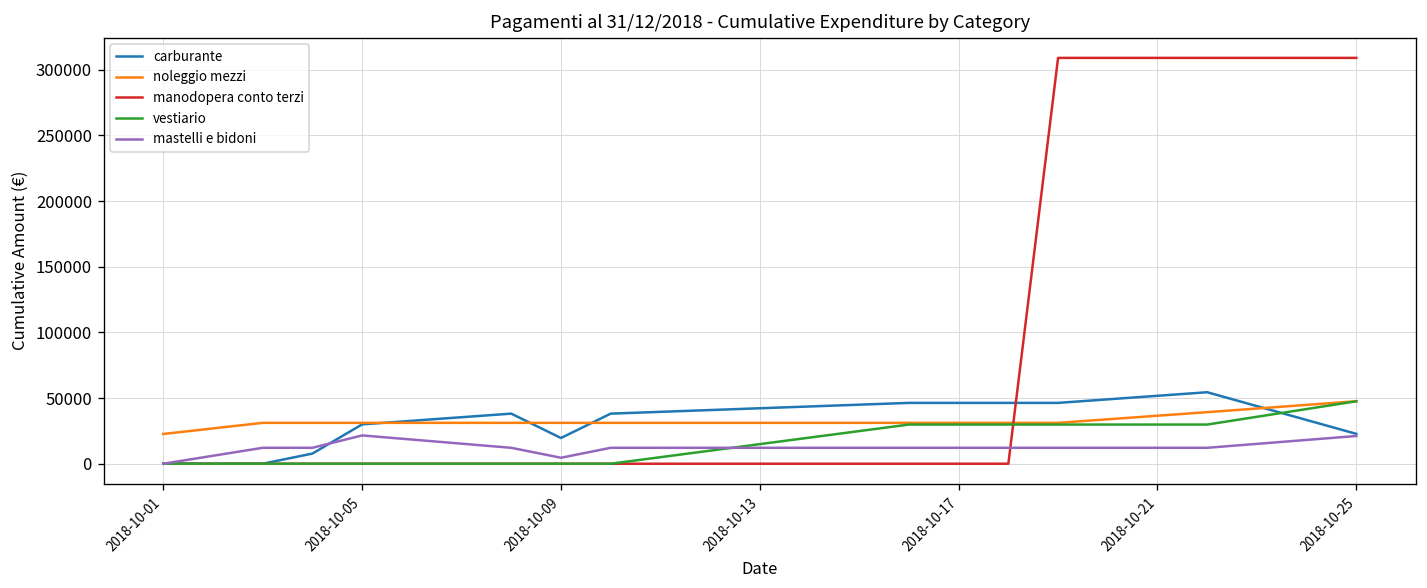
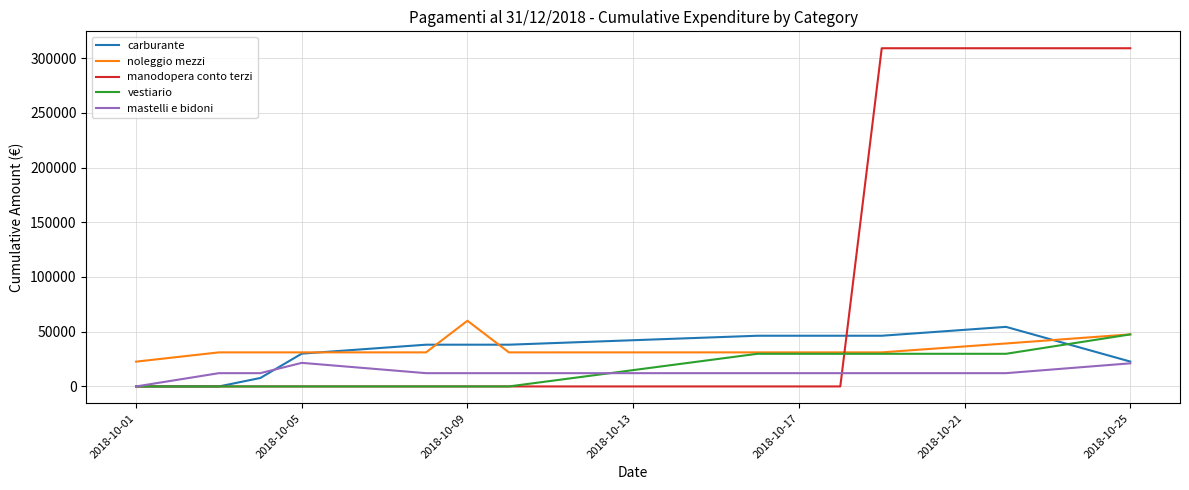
  {
    "carburante": {
-     "2018-10-09": 20000
+     "2018-10-09": 38000
    },
    "noleggio mezzi": {
      "2018-10-01": 23000,
-     "2018-10-09": 31000
+     "2018-10-09": 60000
    },
    "manodopera conto terzi": {
      "2018-10-25": 309000
    },
    "mastelli e bidoni": {
      "2018-10-05": 22000,
-     "2018-10-09": 5000
+     "2018-10-09": 12000
    }
  }
